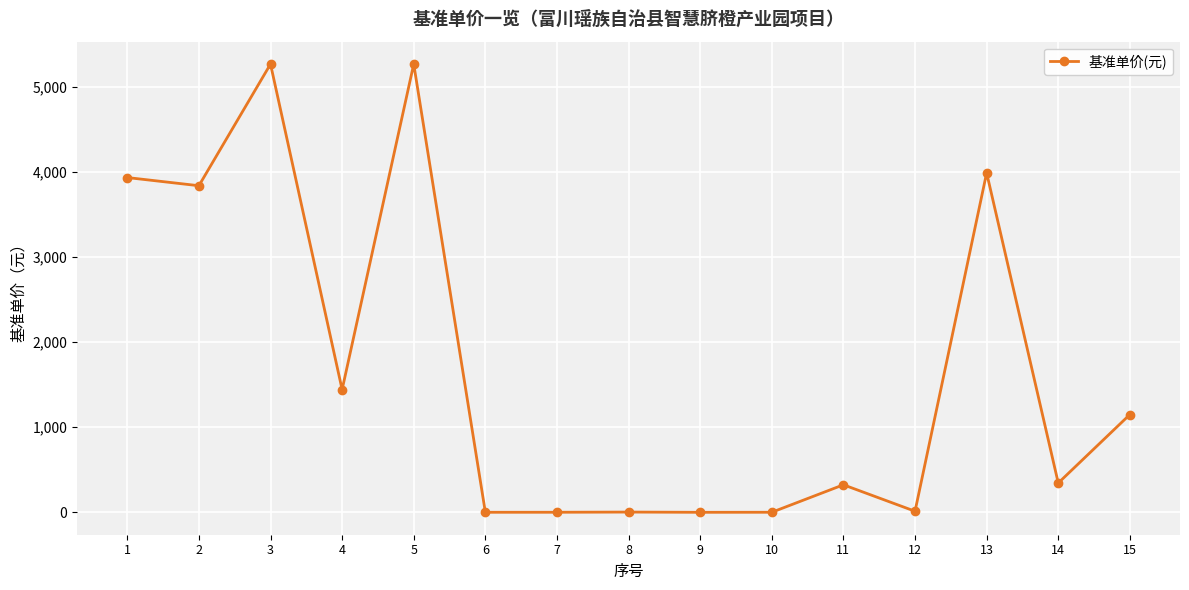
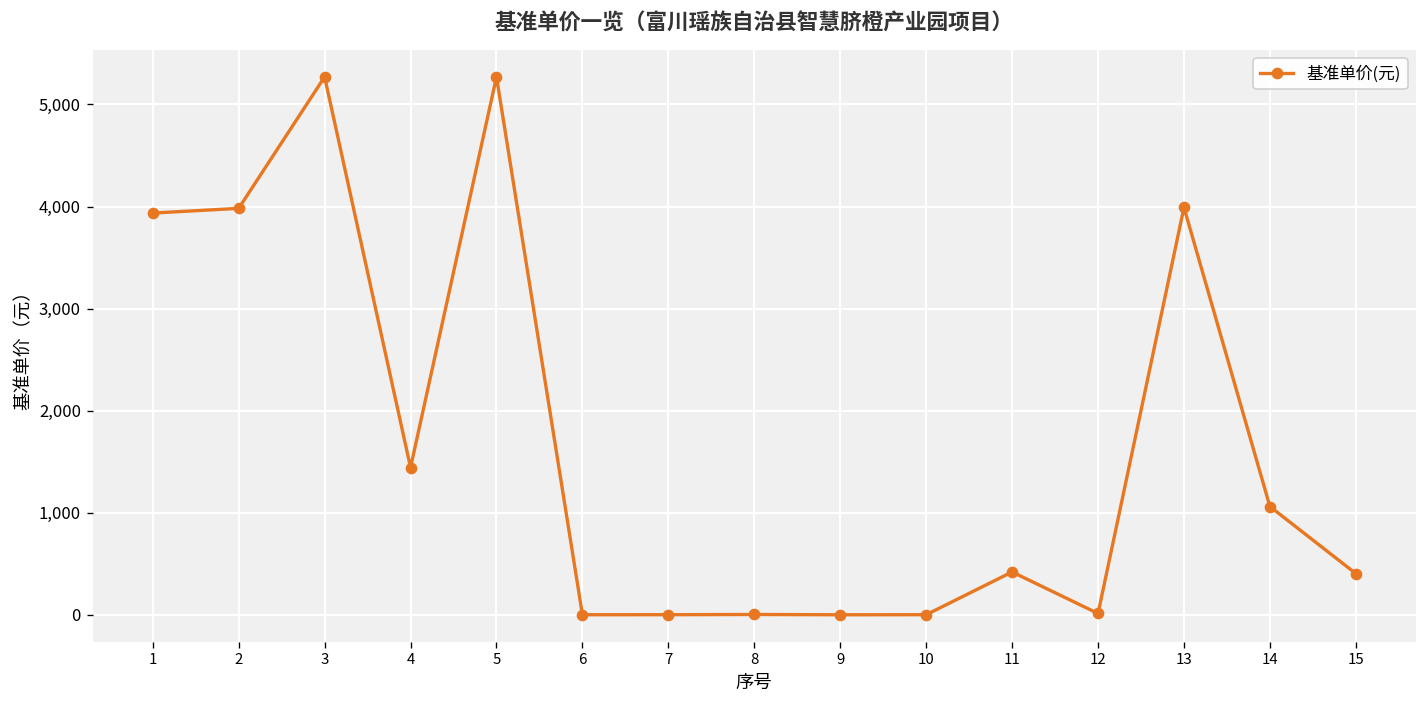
  {
    "1": "3,900",
-   "2": "3,800",
+   "2": "4,000",
    "3": "5,300",
    "4": "1,400",
    "5": "5,300",
    "6": "0",
    "7": "0",
    "8": "0",
    "9": "0",
    "10": "0",
-   "11": "300",
+   "11": "400",
    "12": "0",
    "13": "4,000",
-   "14": "300",
-   "15": "1,200"
+   "14": "1,100",
+   "15": "400"
  }
